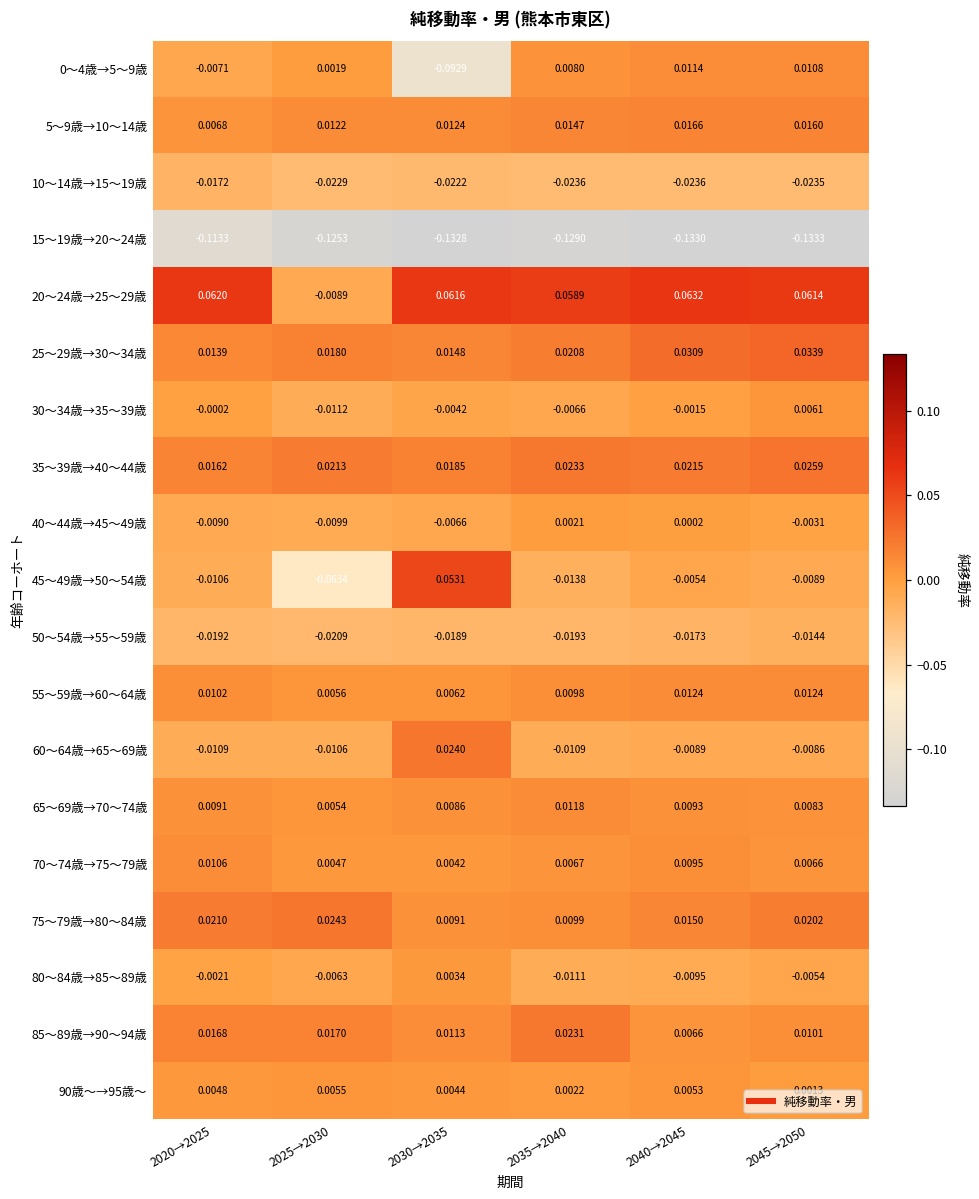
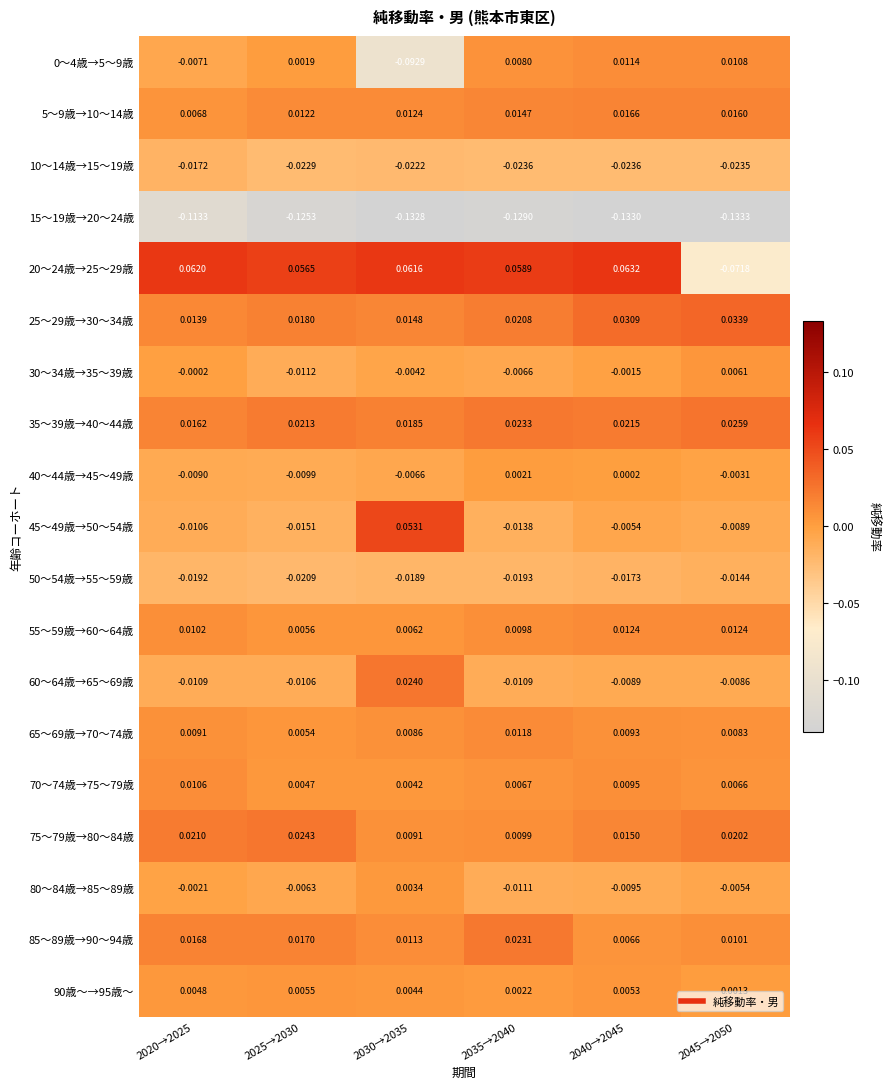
  {
    "0～4歳→5～9歳": {
      "2020→2025": -0.0071,
      "2025→2030": 0.0019,
      "2030→2035": -0.0929,
      "2035→2040": 0.0080,
      "2040→2045": 0.0114,
      "2045→2050": 0.0108
    },
    "5～9歳→10～14歳": {
      "2020→2025": 0.0068,
      "2025→2030": 0.0122,
      "2030→2035": 0.0124,
      "2035→2040": 0.0147,
      "2040→2045": 0.0166,
      "2045→2050": 0.0160
    },
    "10～14歳→15～19歳": {
      "2020→2025": -0.0172,
      "2025→2030": -0.0229,
      "2030→2035": -0.0222,
      "2035→2040": -0.0236,
      "2040→2045": -0.0236,
      "2045→2050": -0.0235
    },
    "20～24歳→25～29歳": {
      "2020→2025": 0.0620,
-     "2025→2030": -0.0089,
+     "2025→2030": 0.0565,
      "2030→2035": 0.0616,
      "2035→2040": 0.0589,
      "2040→2045": 0.0632,
-     "2045→2050": 0.0614
+     "2045→2050": -0.0718
    },
    "25～29歳→30～34歳": {
      "2020→2025": 0.0139,
      "2025→2030": 0.0180,
      "2030→2035": 0.0148,
      "2035→2040": 0.0208,
      "2040→2045": 0.0309,
      "2045→2050": 0.0339
    },
    "30～34歳→35～39歳": {
      "2020→2025": -0.0002,
      "2025→2030": -0.0112,
      "2030→2035": -0.0042,
      "2035→2040": -0.0066,
      "2040→2045": -0.0015,
      "2045→2050": 0.0061
    },
    "35～39歳→40～44歳": {
      "2020→2025": 0.0162,
      "2025→2030": 0.0213,
      "2030→2035": 0.0185,
      "2035→2040": 0.0233,
      "2040→2045": 0.0215,
      "2045→2050": 0.0259
    },
    "40～44歳→45～49歳": {
      "2020→2025": -0.0090,
      "2025→2030": -0.0099,
      "2030→2035": -0.0066,
      "2035→2040": 0.0021,
      "2040→2045": 0.0002,
      "2045→2050": -0.0031
    },
    "45～49歳→50～54歳": {
      "2020→2025": -0.0106,
-     "2025→2030": -0.0634,
+     "2025→2030": -0.0151,
      "2030→2035": 0.0531,
      "2035→2040": -0.0138,
      "2040→2045": -0.0054,
      "2045→2050": -0.0089
    },
    "50～54歳→55～59歳": {
      "2020→2025": -0.0192,
      "2025→2030": -0.0209,
      "2030→2035": -0.0189,
      "2035→2040": -0.0193,
      "2040→2045": -0.0173,
      "2045→2050": -0.0144
    },
    "55～59歳→60～64歳": {
      "2020→2025": 0.0102,
      "2025→2030": 0.0056,
      "2030→2035": 0.0062,
      "2035→2040": 0.0098,
      "2040→2045": 0.0124,
      "2045→2050": 0.0124
    },
    "60～64歳→65～69歳": {
      "2020→2025": -0.0109,
      "2025→2030": -0.0106,
      "2030→2035": 0.0240,
      "2035→2040": -0.0109,
      "2040→2045": -0.0089,
      "2045→2050": -0.0086
    },
    "65～69歳→70～74歳": {
      "2020→2025": 0.0091,
      "2025→2030": 0.0054,
      "2030→2035": 0.0086,
      "2035→2040": 0.0118,
      "2040→2045": 0.0093,
      "2045→2050": 0.0083
    },
    "70～74歳→75～79歳": {
      "2020→2025": 0.0106,
      "2025→2030": 0.0047,
      "2030→2035": 0.0042,
      "2035→2040": 0.0067,
      "2040→2045": 0.0095,
      "2045→2050": 0.0066
    },
    "75～79歳→80～84歳": {
      "2020→2025": 0.0210,
      "2025→2030": 0.0243,
      "2030→2035": 0.0091,
      "2035→2040": 0.0099,
      "2040→2045": 0.0150,
      "2045→2050": 0.0202
    },
    "80～84歳→85～89歳": {
      "2020→2025": -0.0021,
      "2025→2030": -0.0063,
      "2030→2035": 0.0034,
      "2035→2040": -0.0111,
      "2040→2045": -0.0095,
      "2045→2050": -0.0054
    },
    "85～89歳→90～94歳": {
      "2020→2025": 0.0168,
      "2025→2030": 0.0170,
      "2030→2035": 0.0113,
      "2035→2040": 0.0231,
      "2040→2045": 0.0066,
      "2045→2050": 0.0101
    },
    "90歳～→95歳～": {
      "2020→2025": 0.0048,
      "2025→2030": 0.0055,
      "2030→2035": 0.0044,
      "2035→2040": 0.0022,
      "2040→2045": 0.0053
    }
  }
